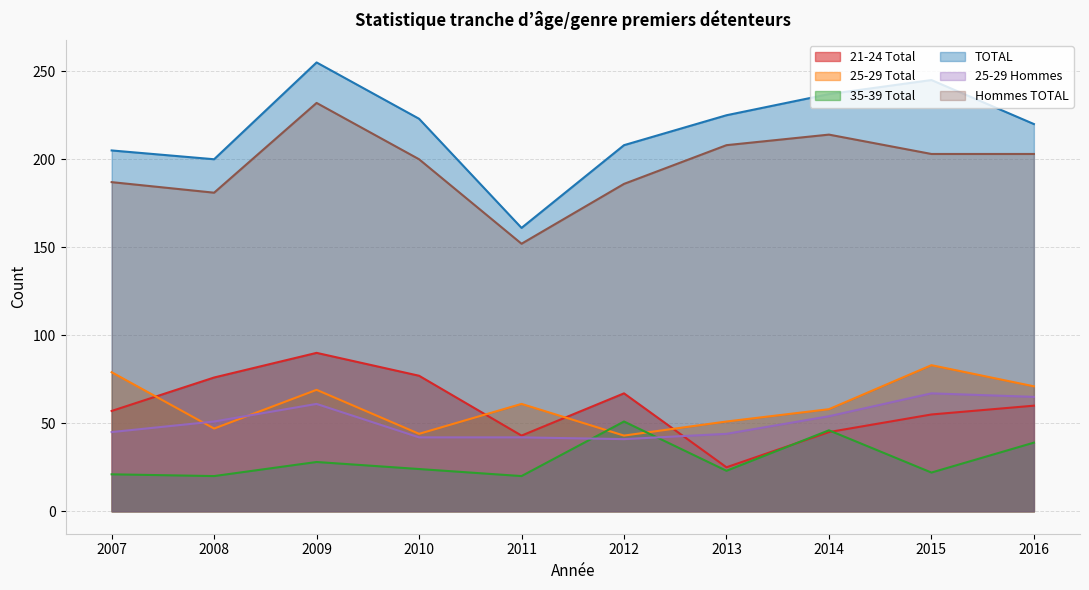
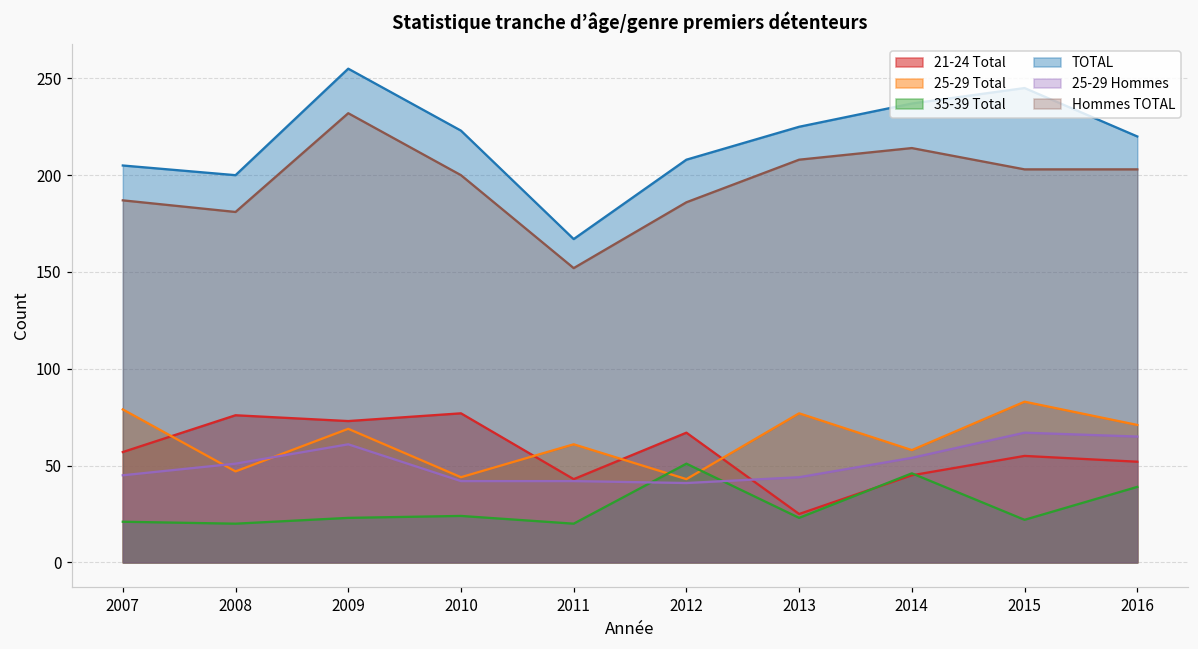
  {
    "21-24 Total": {
      "2007": 57,
      "2008": 76,
-     "2009": 90,
+     "2009": 73,
      "2010": 77,
      "2012": 67,
      "2013": 25,
      "2015": 55,
-     "2016": 60
+     "2016": 52
    },
    "25-29 Total": {
      "2007": 79,
      "2008": 47,
      "2009": 69,
      "2010": 44,
      "2011": 61,
      "2012": 43,
-     "2013": 51,
+     "2013": 77,
      "2014": 58,
      "2015": 83,
      "2016": 71
    },
    "35-39 Total": {
      "2007": 21,
      "2008": 20,
-     "2009": 28,
+     "2009": 23,
      "2010": 24,
      "2011": 20,
      "2012": 51,
      "2013": 23,
      "2015": 22,
      "2016": 39
    },
    "TOTAL": {
      "2007": 205,
      "2008": 200,
      "2009": 255,
      "2010": 223,
-     "2011": 161,
+     "2011": 167,
      "2012": 208,
      "2013": 225,
      "2016": 220
    }
  }
